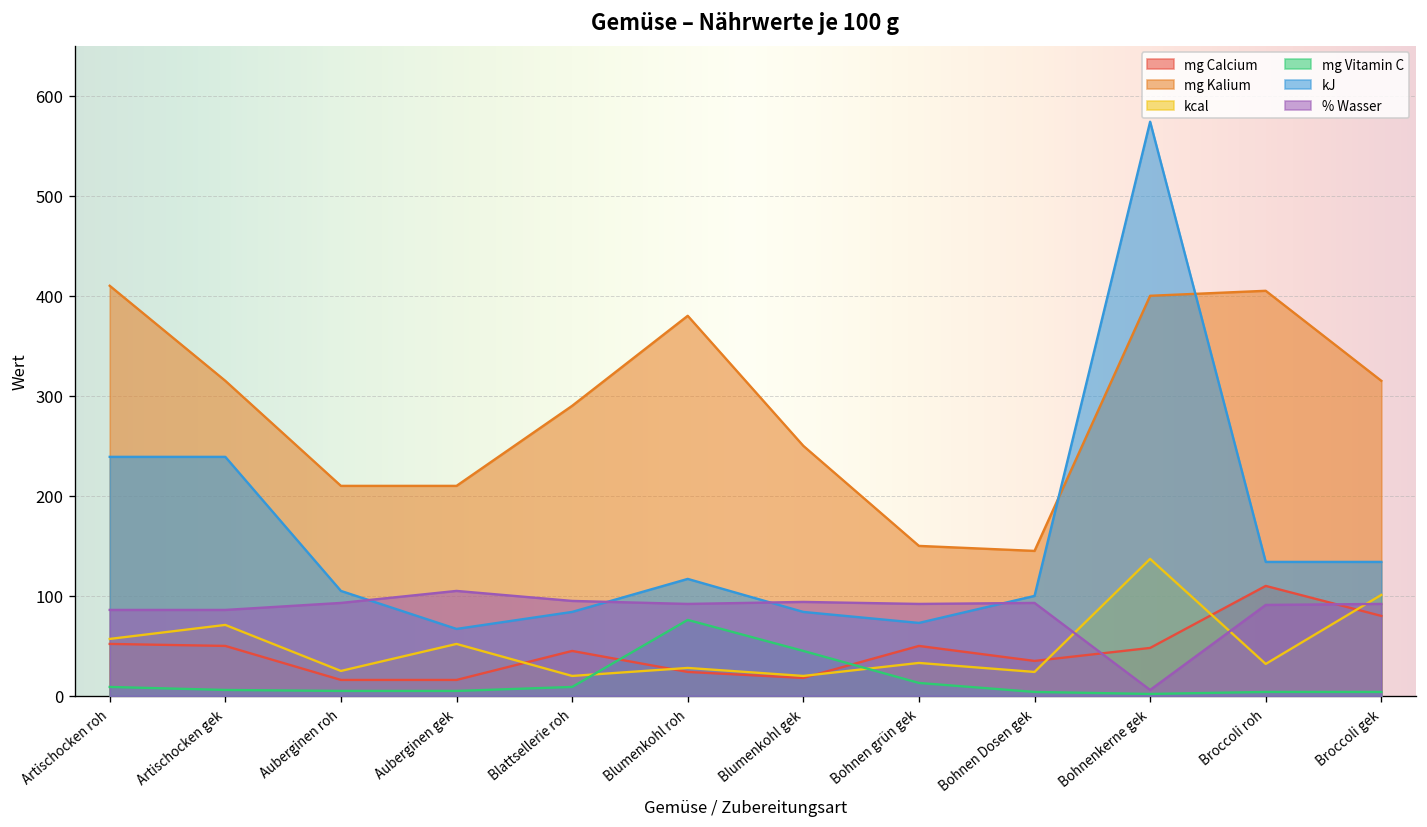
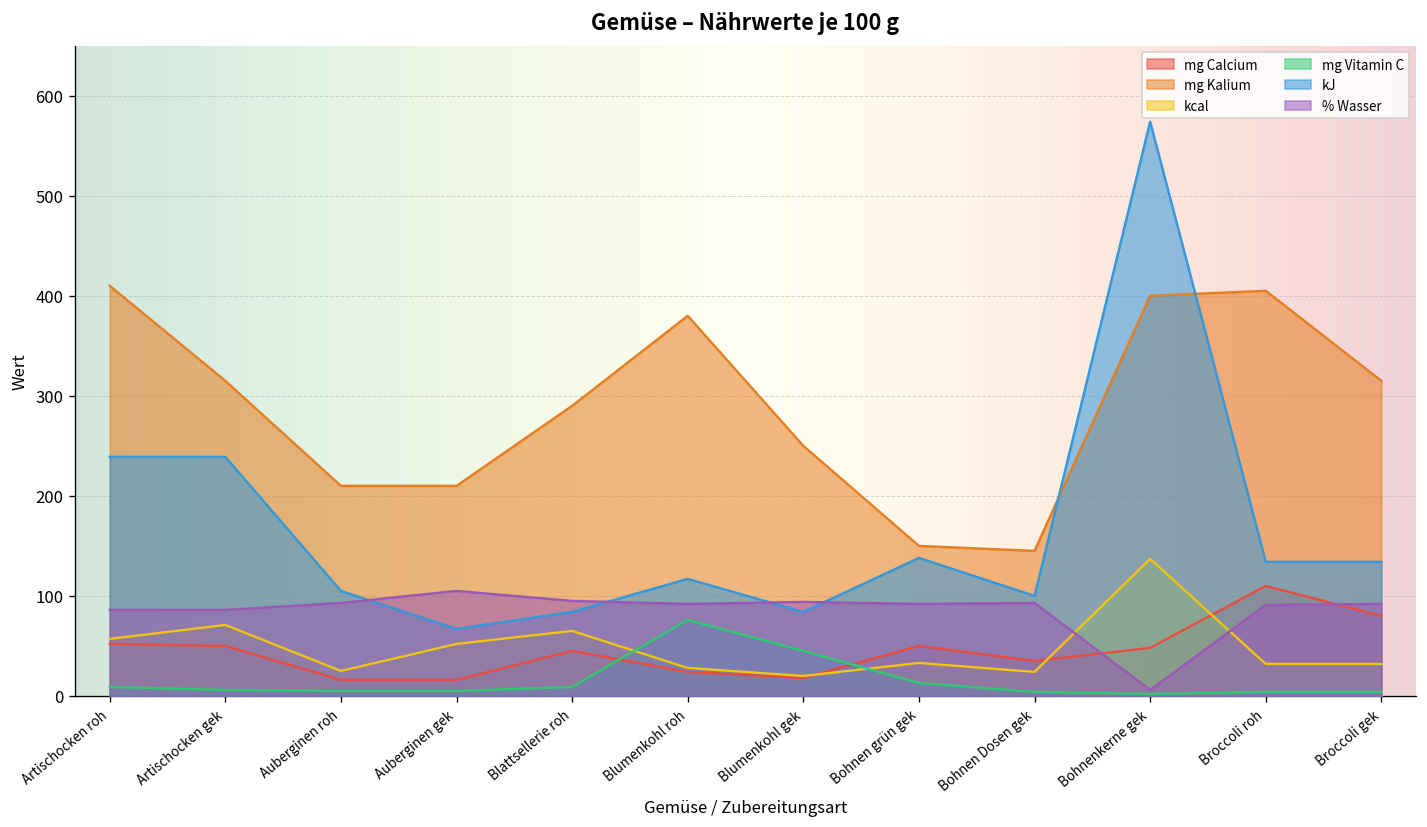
  {
    "kcal": {
      "Artischocken roh": 60,
      "Artischocken gek": 70,
      "Auberginen roh": 30,
      "Auberginen gek": 50,
-     "Blattsellerie roh": 20,
+     "Blattsellerie roh": 70,
      "Blumenkohl roh": 30,
      "Bohnen grün gek": 30,
      "Bohnen Dosen gek": 20,
      "Bohnenkerne gek": 140,
      "Broccoli roh": 30,
-     "Broccoli gek": 100
+     "Broccoli gek": 30
    },
    "mg Vitamin C": {
      "Artischocken roh": 10,
      "Artischocken gek": 10,
      "Auberginen roh": 10,
      "Auberginen gek": 10,
      "Blattsellerie roh": 10,
      "Blumenkohl roh": 80,
      "Blumenkohl gek": 50,
      "Bohnen grün gek": 10,
      "Bohnen Dosen gek": 0,
      "Bohnenkerne gek": 0,
      "Broccoli roh": 0,
      "Broccoli gek": 0
    },
    "kJ": {
      "Artischocken roh": 240,
      "Artischocken gek": 240,
      "Auberginen roh": 110,
      "Auberginen gek": 70,
      "Blattsellerie roh": 80,
      "Blumenkohl roh": 120,
      "Blumenkohl gek": 80,
-     "Bohnen grün gek": 70,
+     "Bohnen grün gek": 140,
      "Bohnen Dosen gek": 100,
      "Bohnenkerne gek": 570,
      "Broccoli roh": 130,
      "Broccoli gek": 130
    },
    "% Wasser": {
      "Artischocken roh": 90,
      "Artischocken gek": 90,
      "Auberginen roh": 90,
      "Auberginen gek": 110,
      "Blattsellerie roh": 100,
      "Blumenkohl roh": 90,
      "Blumenkohl gek": 90,
      "Bohnen grün gek": 90,
      "Bohnen Dosen gek": 90,
      "Bohnenkerne gek": 10,
      "Broccoli roh": 90,
      "Broccoli gek": 90
    }
  }
